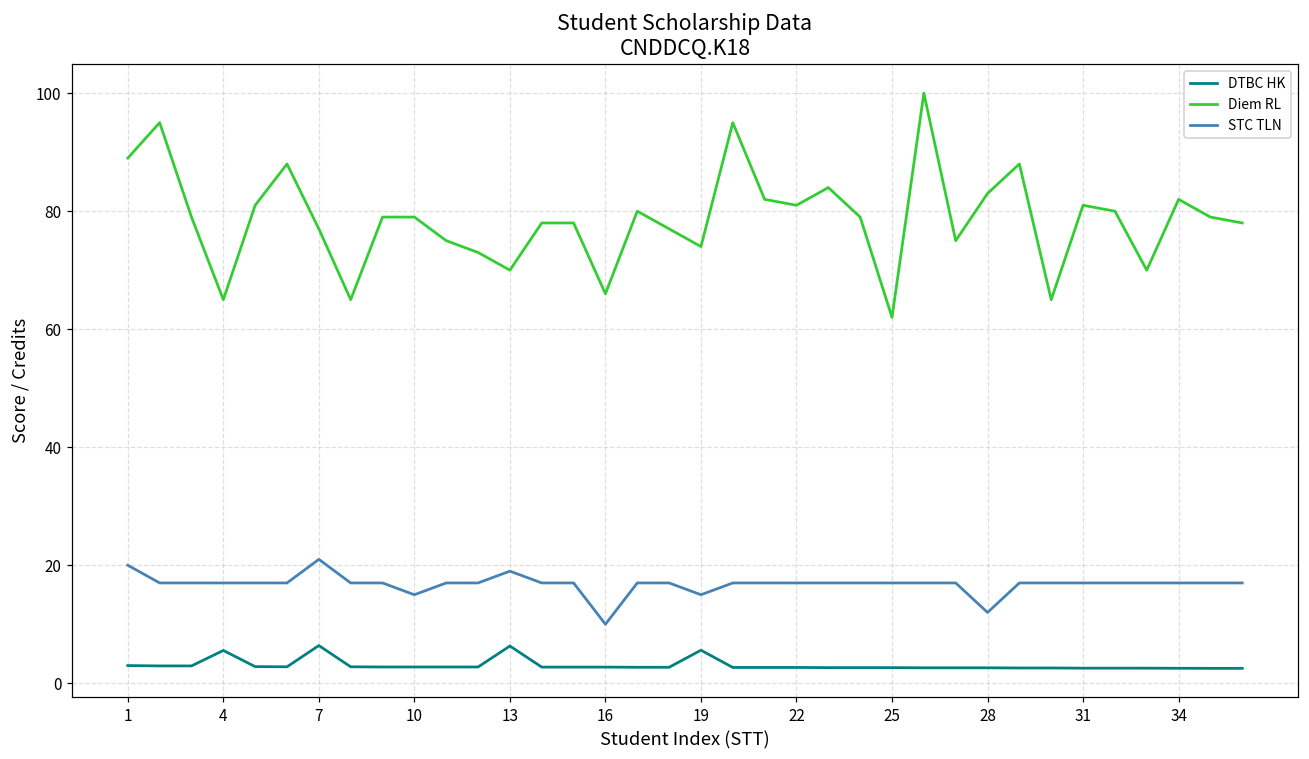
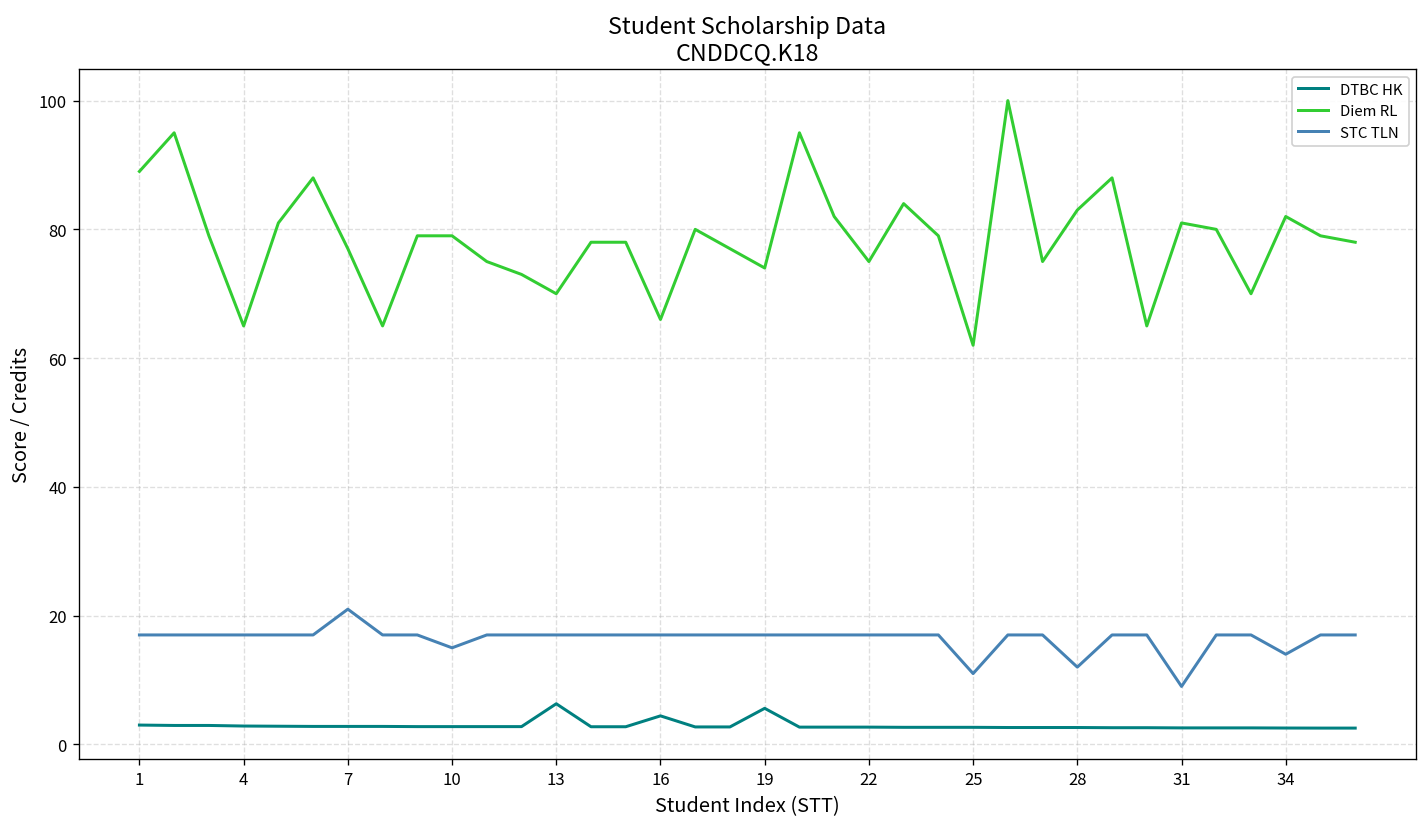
  {
    "DTBC HK": {
      "1": 3,
-     "4": 6,
-     "7": 6,
+     "4": 3,
+     "7": 3,
      "10": 3,
      "13": 6,
-     "16": 3,
+     "16": 4,
      "19": 6,
      "22": 3,
      "25": 3,
      "28": 3,
      "31": 3,
      "34": 3
    },
    "Diem RL": {
      "1": 89,
      "4": 65,
      "7": 77,
      "10": 79,
      "13": 70,
      "16": 66,
      "19": 74,
-     "22": 81,
+     "22": 75,
      "25": 62,
      "28": 83,
      "31": 81,
      "34": 82
    },
    "STC TLN": {
-     "1": 20,
+     "1": 17,
      "4": 17,
      "7": 21,
      "10": 15,
-     "13": 19,
-     "16": 10,
-     "19": 15,
+     "13": 17,
+     "16": 17,
+     "19": 17,
      "22": 17,
-     "25": 17,
+     "25": 11,
      "28": 12,
-     "31": 17,
-     "34": 17
+     "31": 9,
+     "34": 14
    }
  }
